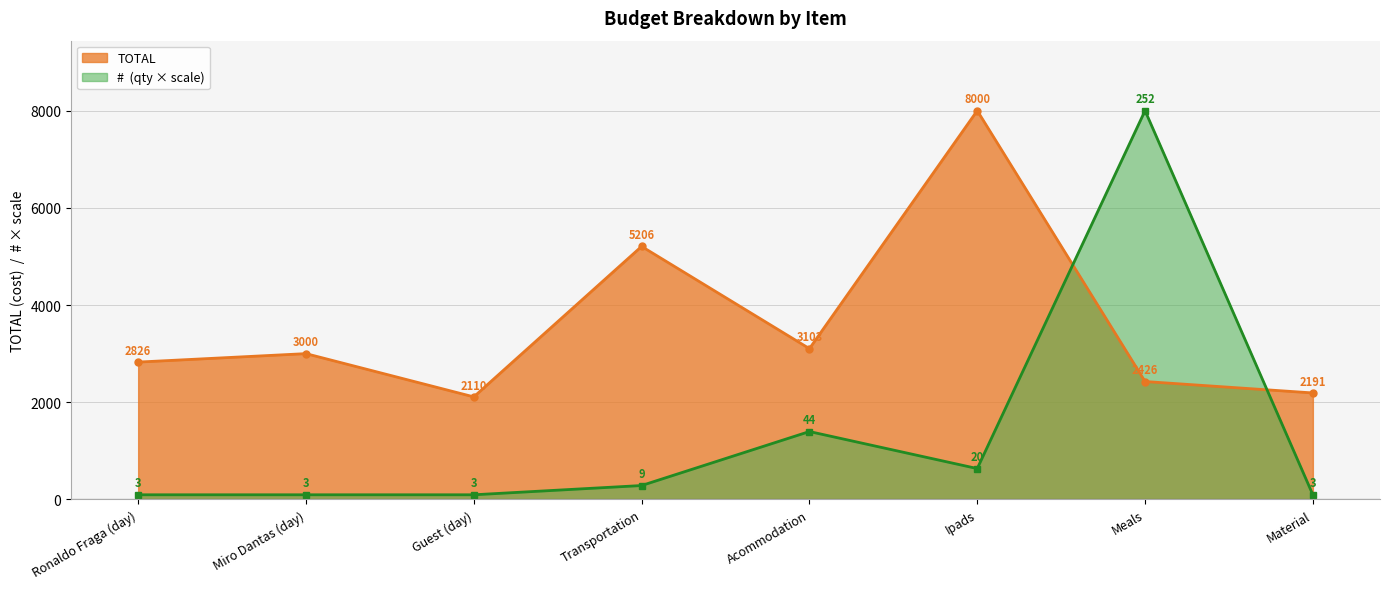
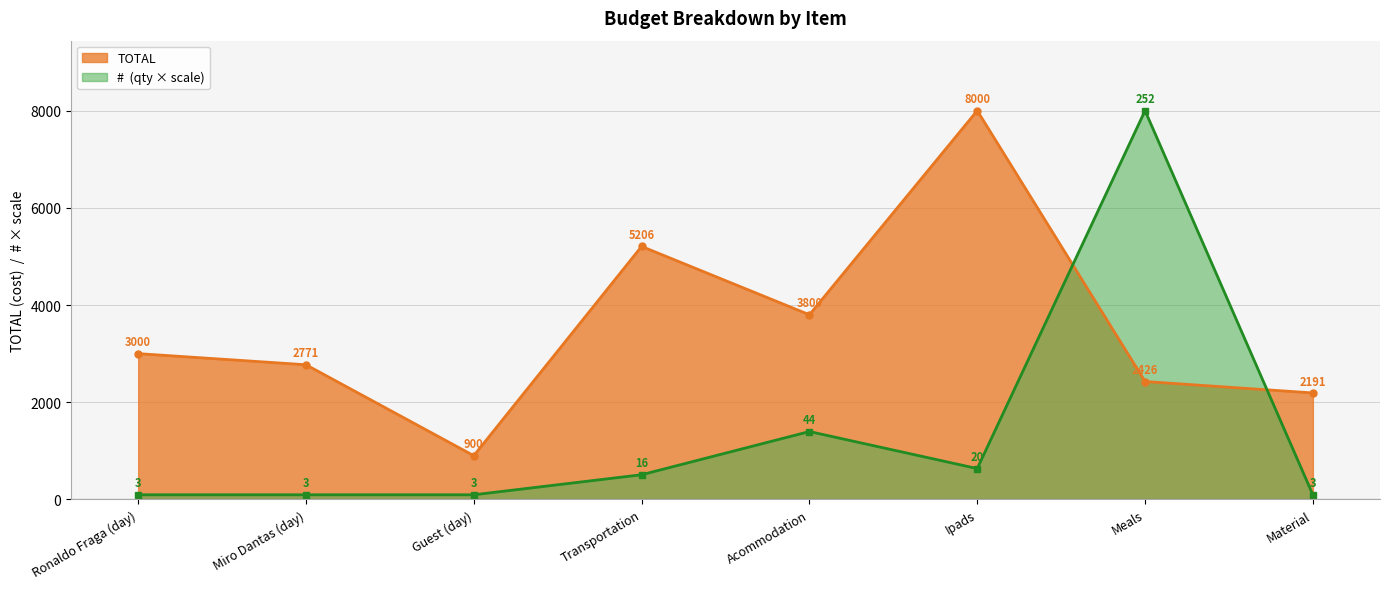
  {
    "TOTAL": {
-     "Ronaldo Fraga (day)": 2826,
-     "Miro Dantas (day)": 3000,
-     "Guest (day)": 2110,
+     "Ronaldo Fraga (day)": 3000,
+     "Miro Dantas (day)": 2771,
+     "Guest (day)": 900,
      "Transportation": 5206,
-     "Acommodation": 3103,
+     "Acommodation": 3800,
      "Ipads": 8000,
      "Meals": 2426,
      "Material": 2191
    },
    "# (qty × scale)": {
-     "Transportation": 9
+     "Transportation": 16
    }
  }
